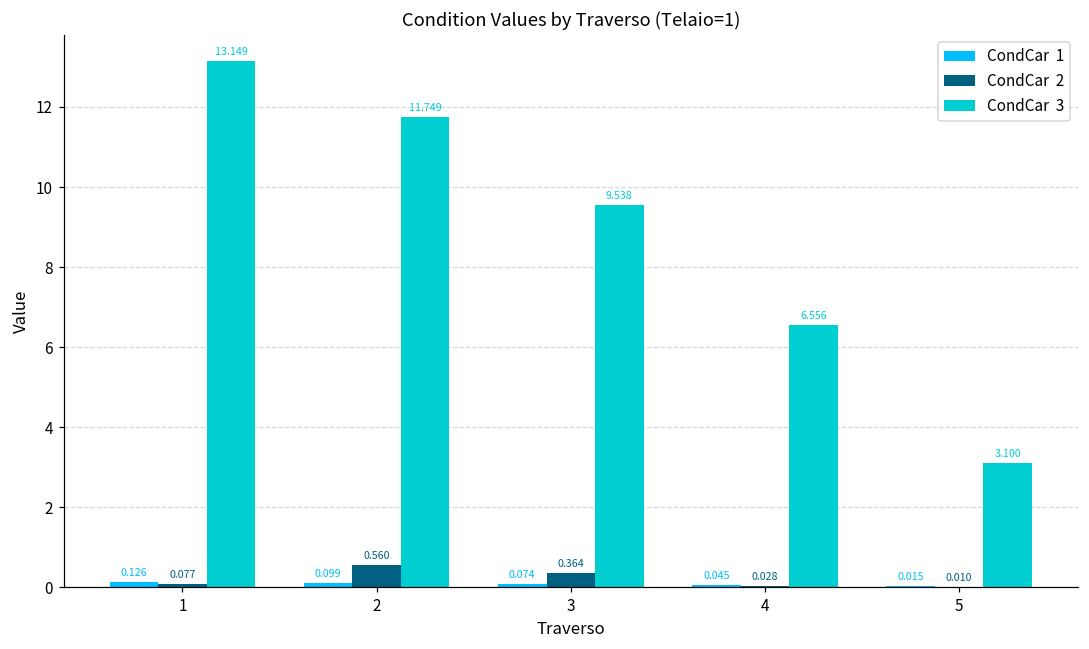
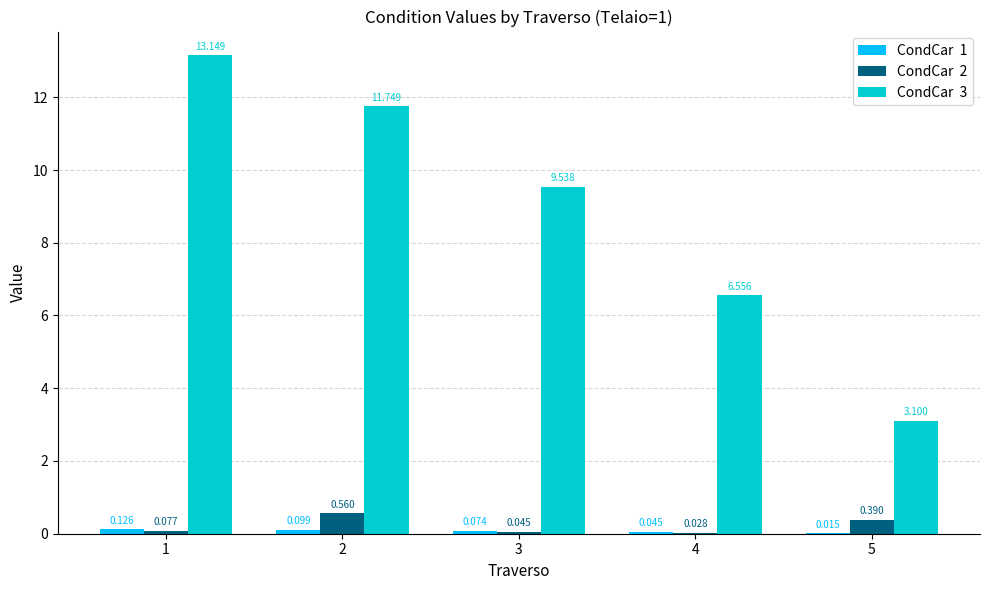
  {
    "CondCar 2": {
      "1": 0.077,
      "2": 0.560,
-     "3": 0.364,
+     "3": 0.045,
      "4": 0.028,
-     "5": 0.010
+     "5": 0.390
    }
  }
